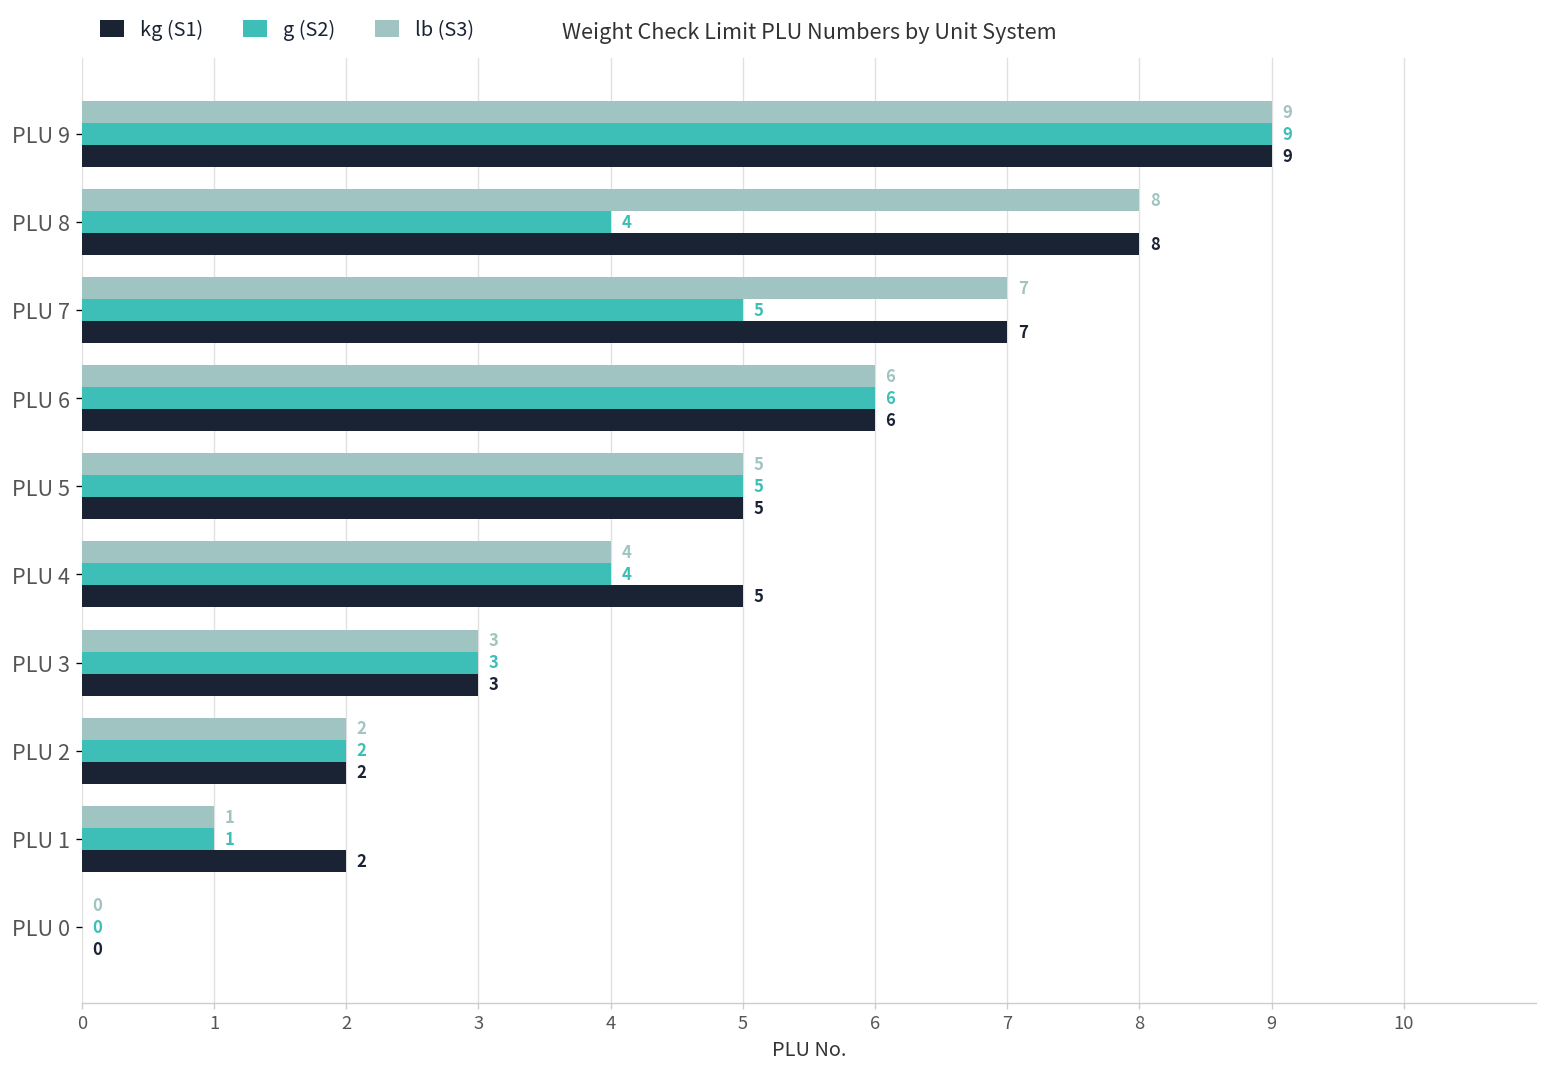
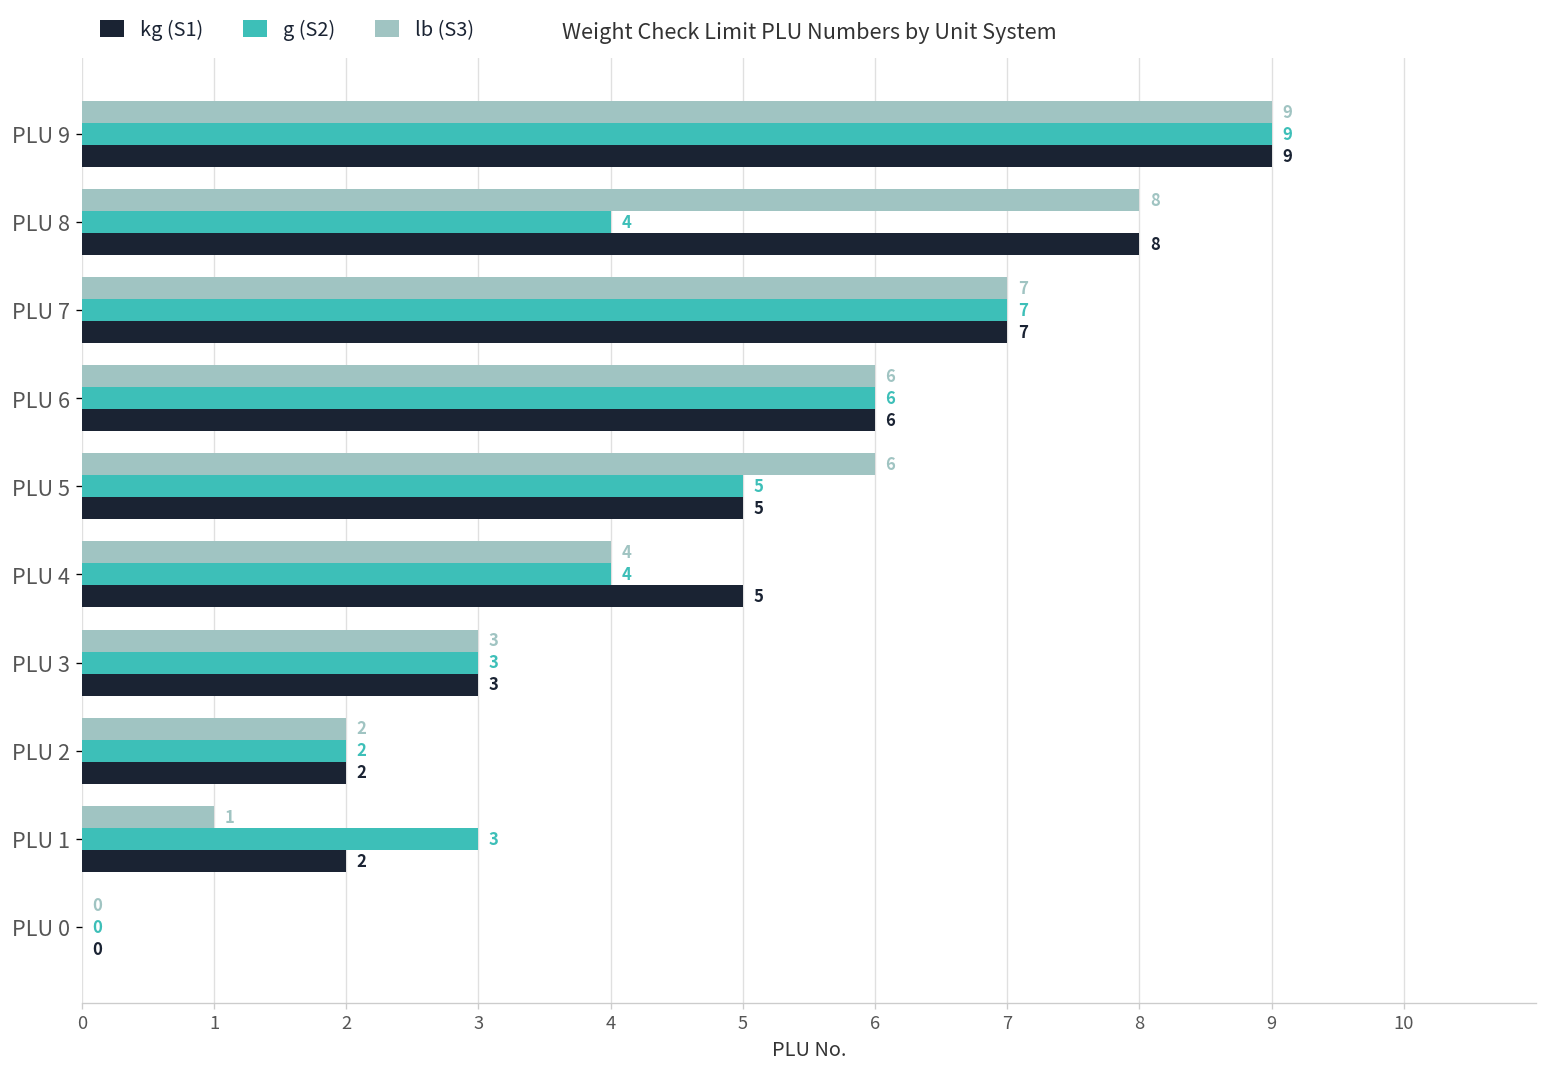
  {
    "kg (S1)": {
      "PLU 9": 9,
      "PLU 8": 8,
      "PLU 7": 7,
      "PLU 6": 6,
      "PLU 5": 5,
      "PLU 4": 5,
      "PLU 3": 3,
      "PLU 2": 2,
      "PLU 1": 2,
      "PLU 0": 0
    },
    "g (S2)": {
      "PLU 9": 9,
      "PLU 8": 4,
-     "PLU 7": 5,
+     "PLU 7": 7,
      "PLU 6": 6,
      "PLU 5": 5,
      "PLU 4": 4,
      "PLU 3": 3,
      "PLU 2": 2,
-     "PLU 1": 1,
+     "PLU 1": 3,
      "PLU 0": 0
    },
    "lb (S3)": {
      "PLU 9": 9,
      "PLU 8": 8,
      "PLU 7": 7,
      "PLU 6": 6,
-     "PLU 5": 5,
+     "PLU 5": 6,
      "PLU 4": 4,
      "PLU 3": 3,
      "PLU 2": 2,
      "PLU 1": 1,
      "PLU 0": 0
    }
  }
